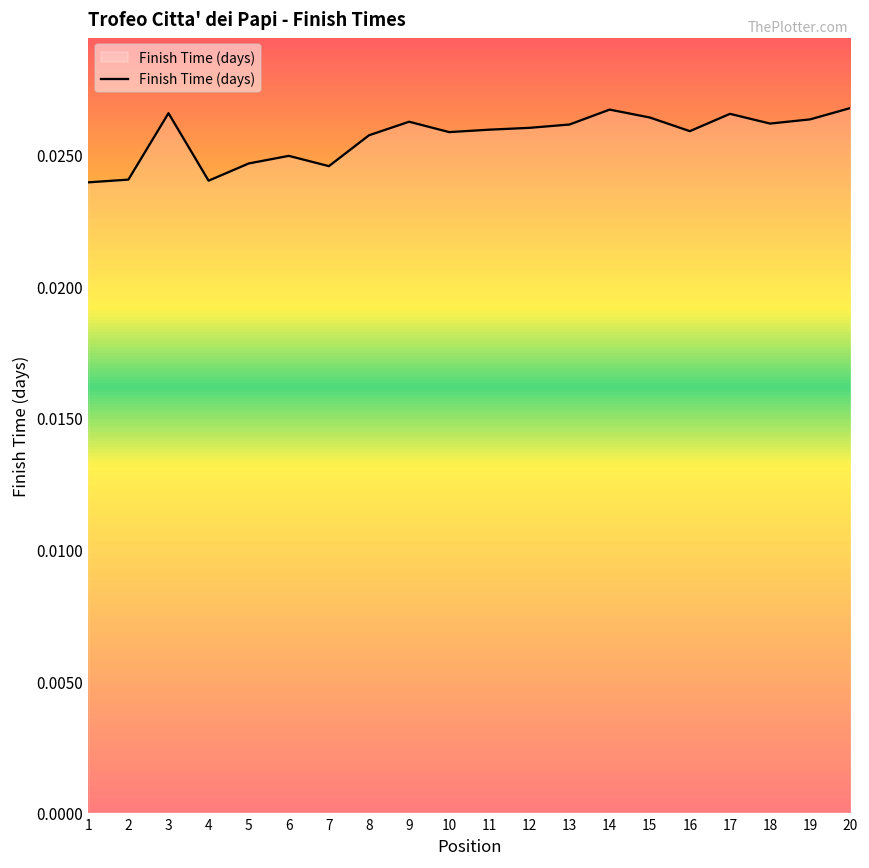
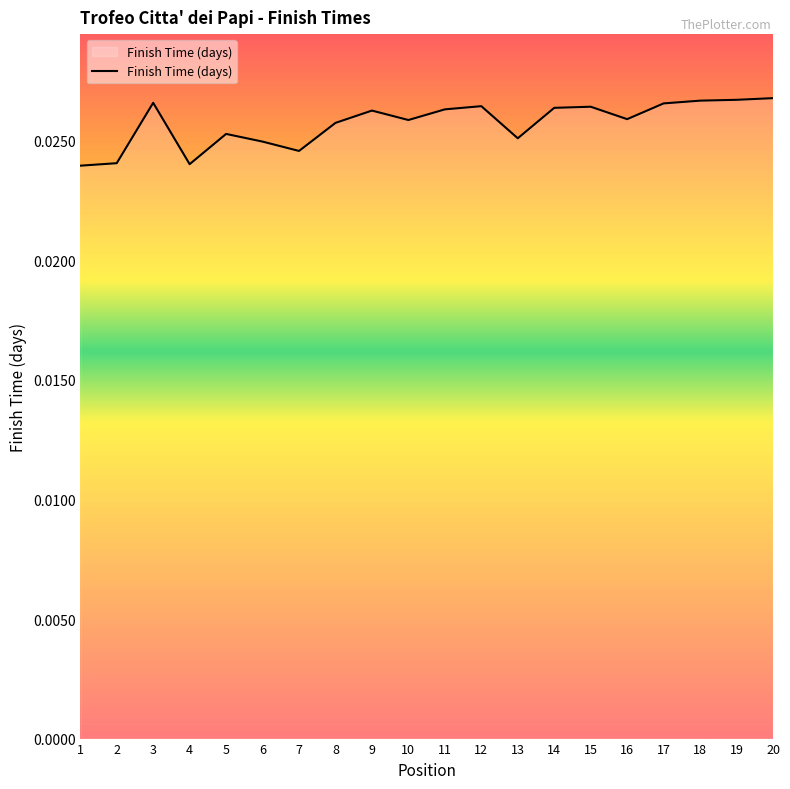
  {
    "1": 0.0240,
    "2": 0.0241,
    "3": 0.0266,
    "4": 0.0240,
-   "5": 0.0247,
+   "5": 0.0253,
    "6": 0.0250,
    "7": 0.0246,
    "8": 0.0257,
    "9": 0.0263,
    "10": 0.0259,
-   "11": 0.0260,
-   "12": 0.0260,
-   "13": 0.0262,
-   "14": 0.0267,
+   "11": 0.0263,
+   "12": 0.0264,
+   "13": 0.0251,
+   "14": 0.0264,
    "15": 0.0264,
    "16": 0.0259,
    "17": 0.0266,
-   "18": 0.0262,
-   "19": 0.0264,
+   "18": 0.0267,
+   "19": 0.0267,
    "20": 0.0268
  }
